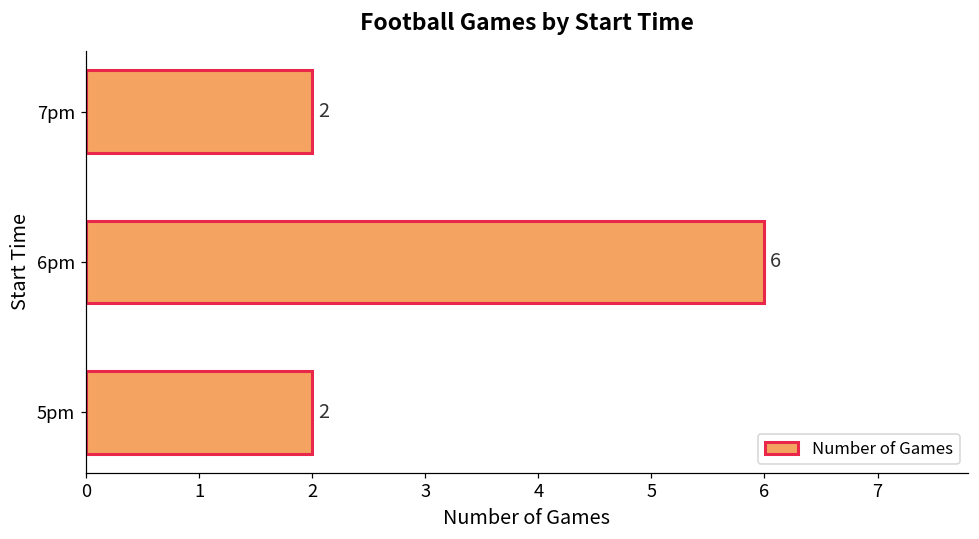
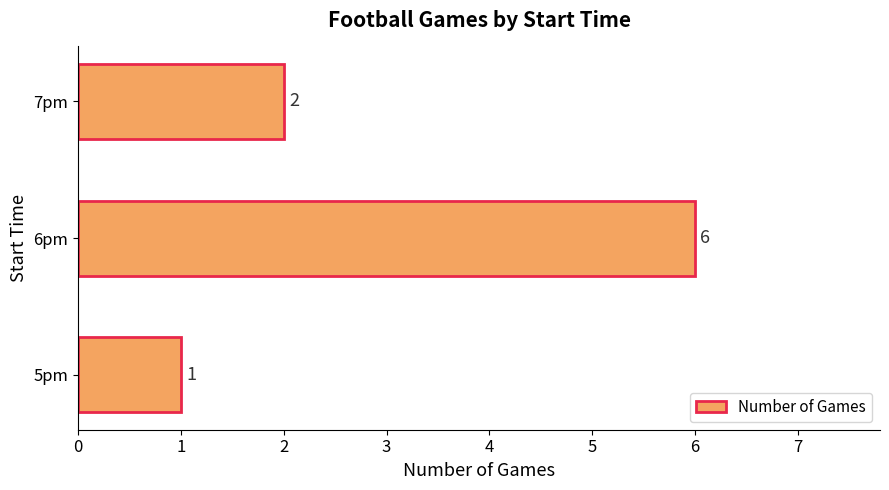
  {
    "7pm": 2,
    "6pm": 6,
-   "5pm": 2
+   "5pm": 1
  }
